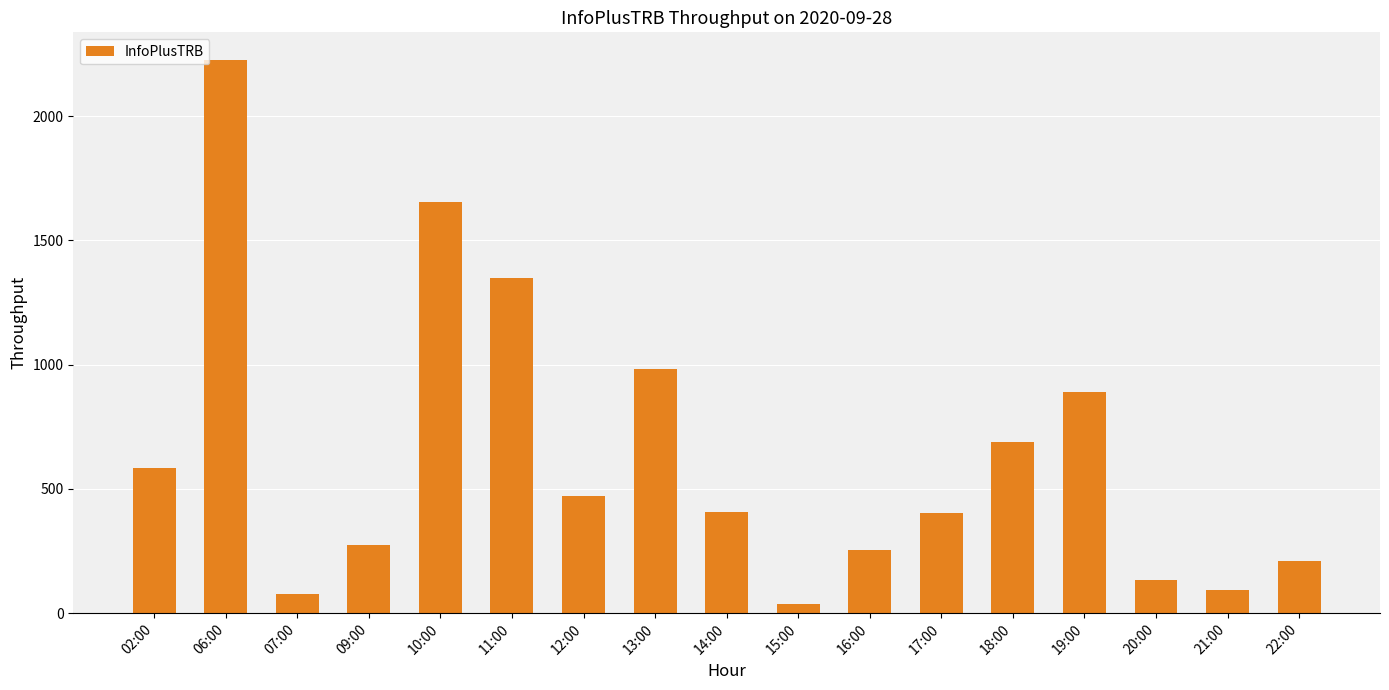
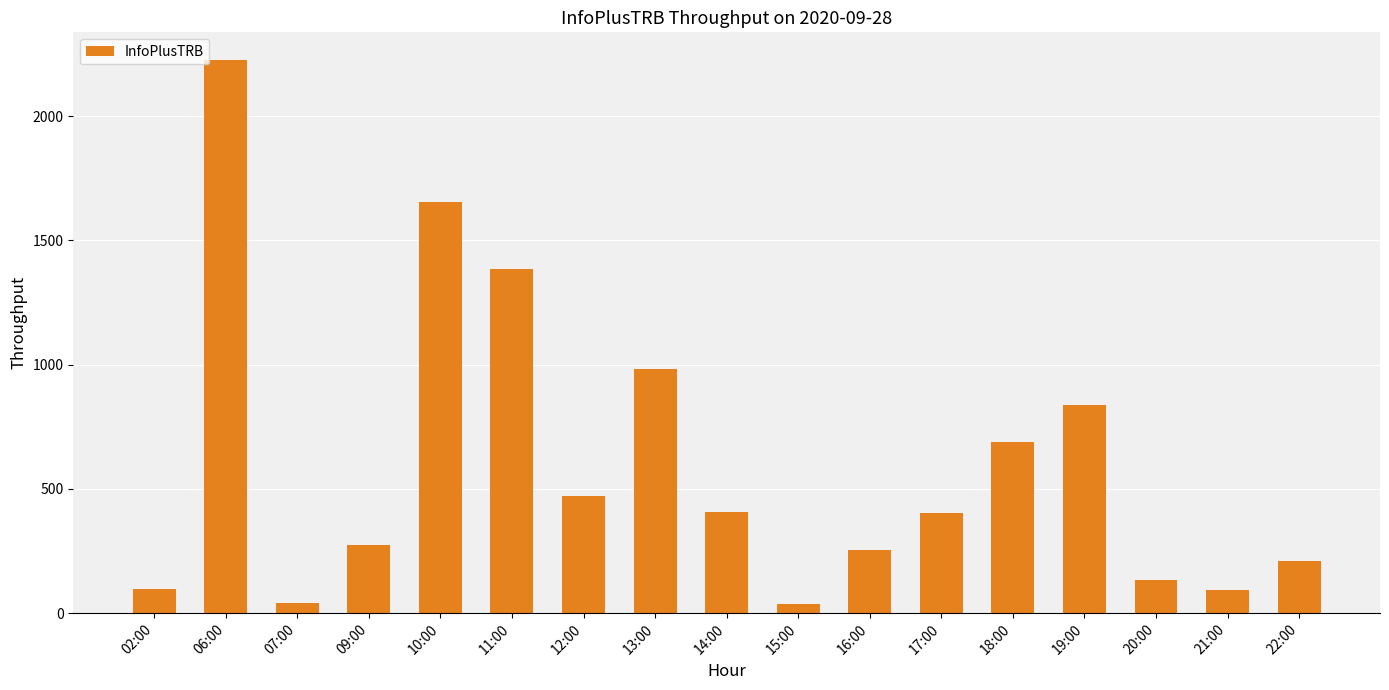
  {
-   "02:00": 590,
+   "02:00": 100,
    "06:00": 2230,
-   "07:00": 80,
+   "07:00": 40,
    "09:00": 280,
    "10:00": 1660,
-   "11:00": 1350,
+   "11:00": 1380,
    "12:00": 470,
    "13:00": 980,
    "14:00": 410,
    "15:00": 40,
    "16:00": 250,
    "17:00": 400,
    "18:00": 690,
-   "19:00": 890,
+   "19:00": 840,
    "20:00": 130,
    "21:00": 100,
    "22:00": 210
  }
